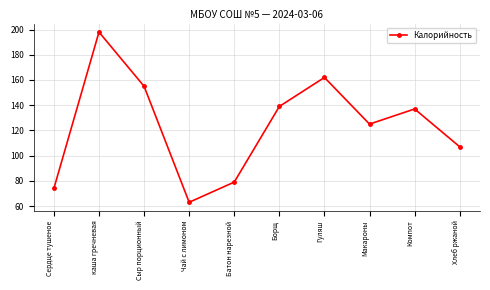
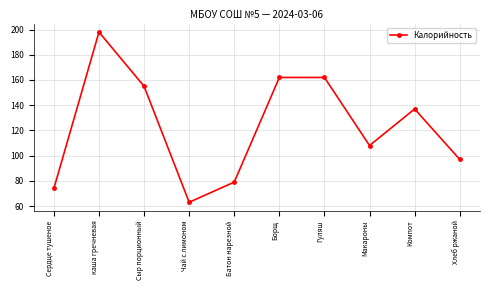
  {
    "Сердце тушеное": 74,
    "каша гречневая": 198,
    "Сыр порционный": 155,
    "Чай с лимоном": 63,
    "Батон нарезной": 79,
-   "Борщ": 139,
+   "Борщ": 162,
    "Гуляш": 162,
-   "Макароны": 125,
+   "Макароны": 108,
    "Компот": 137,
-   "Хлеб ржаной": 107
+   "Хлеб ржаной": 97
  }
